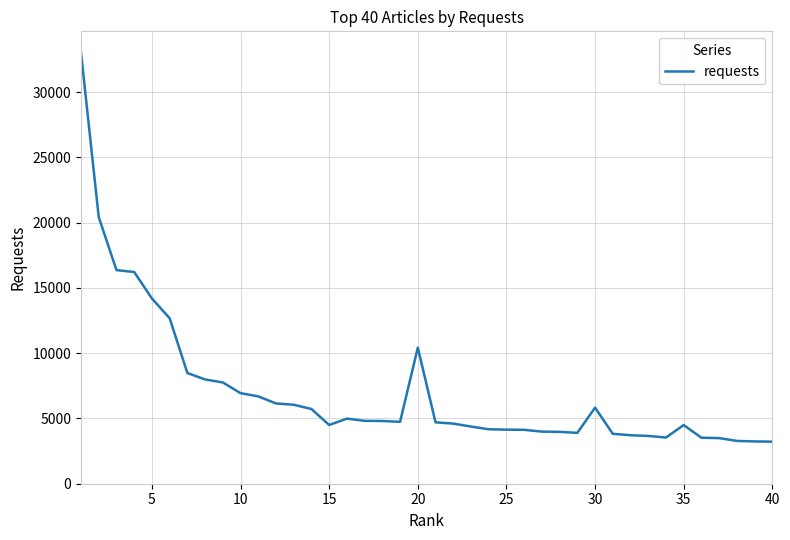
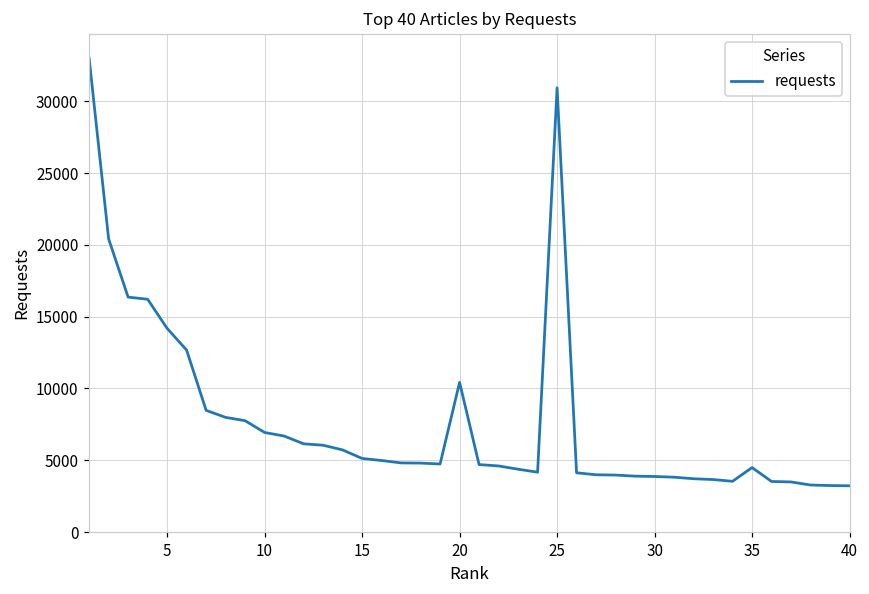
  {
    "5": 14200,
    "10": 6900,
-   "15": 4500,
+   "15": 5100,
    "20": 10400,
-   "25": 4100,
-   "30": 5800,
+   "25": 30900,
+   "30": 3900,
    "35": 4500,
    "40": 3200
  }
